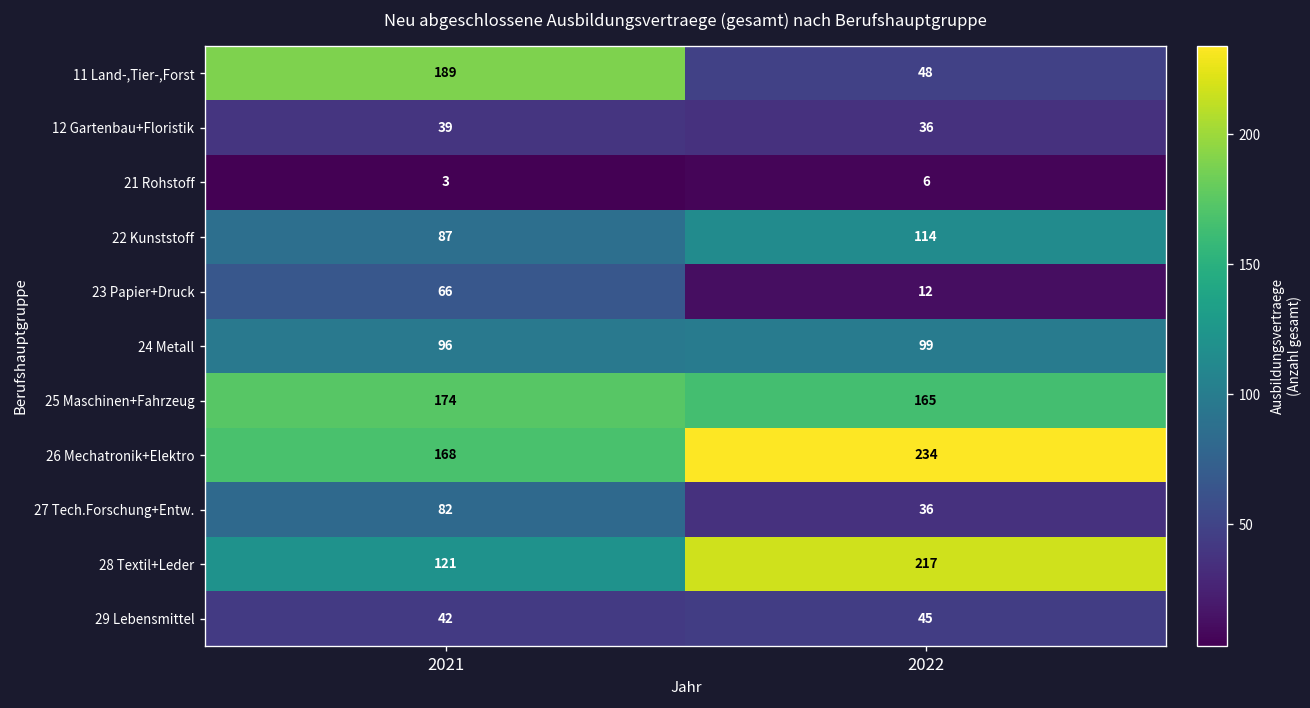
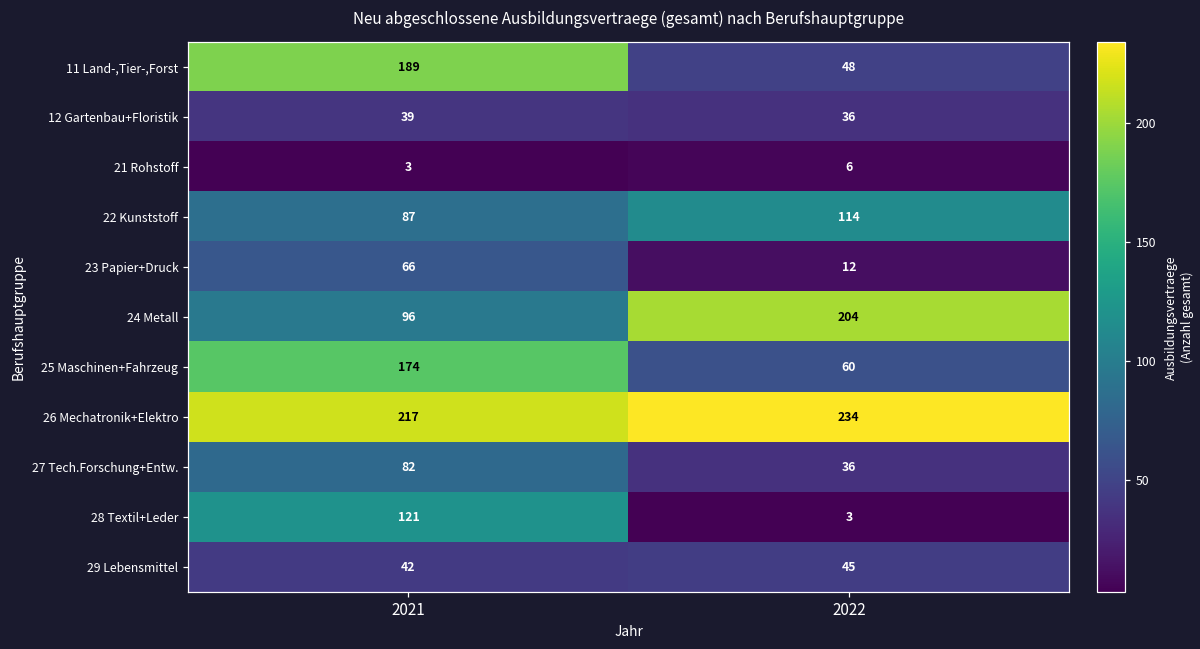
  {
    "11 Land-,Tier-,Forst": {
      "2021": 189,
      "2022": 48
    },
    "12 Gartenbau+Floristik": {
      "2021": 39,
      "2022": 36
    },
    "21 Rohstoff": {
      "2021": 3,
      "2022": 6
    },
    "22 Kunststoff": {
      "2021": 87,
      "2022": 114
    },
    "23 Papier+Druck": {
      "2021": 66,
      "2022": 12
    },
    "24 Metall": {
      "2021": 96,
-     "2022": 99
+     "2022": 204
    },
    "25 Maschinen+Fahrzeug": {
      "2021": 174,
-     "2022": 165
+     "2022": 60
    },
    "26 Mechatronik+Elektro": {
-     "2021": 168,
+     "2021": 217,
      "2022": 234
    },
    "27 Tech.Forschung+Entw.": {
      "2021": 82,
      "2022": 36
    },
    "28 Textil+Leder": {
      "2021": 121,
-     "2022": 217
+     "2022": 3
    },
    "29 Lebensmittel": {
      "2021": 42,
      "2022": 45
    }
  }
